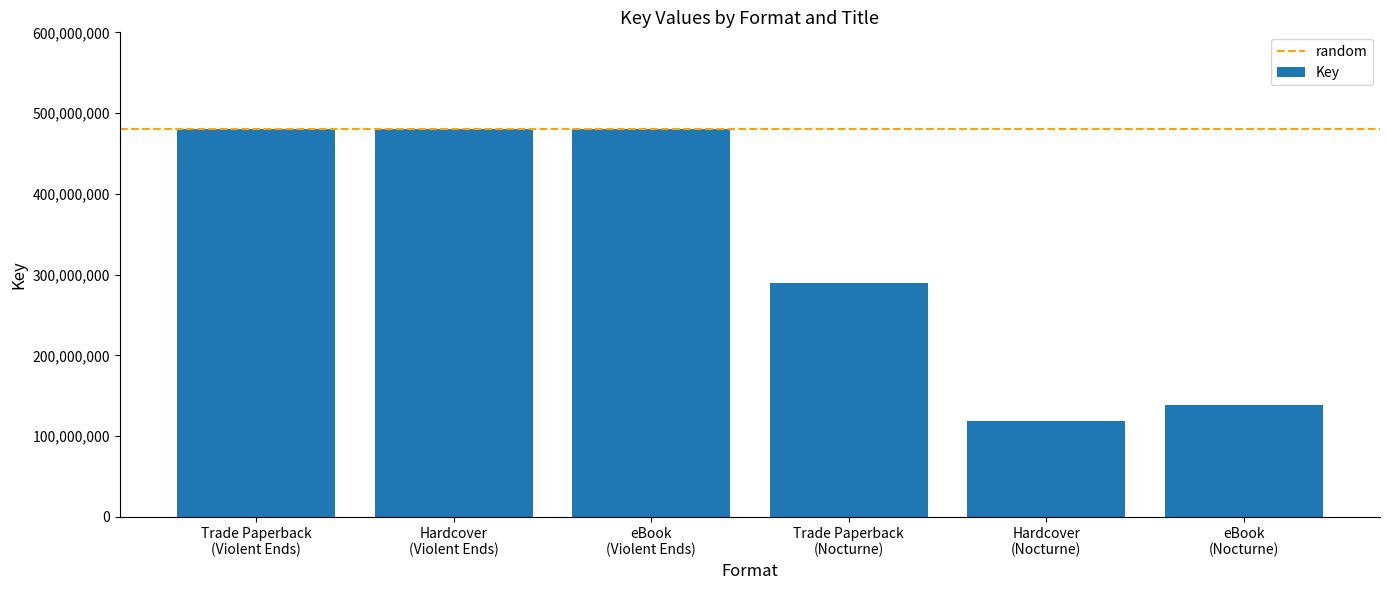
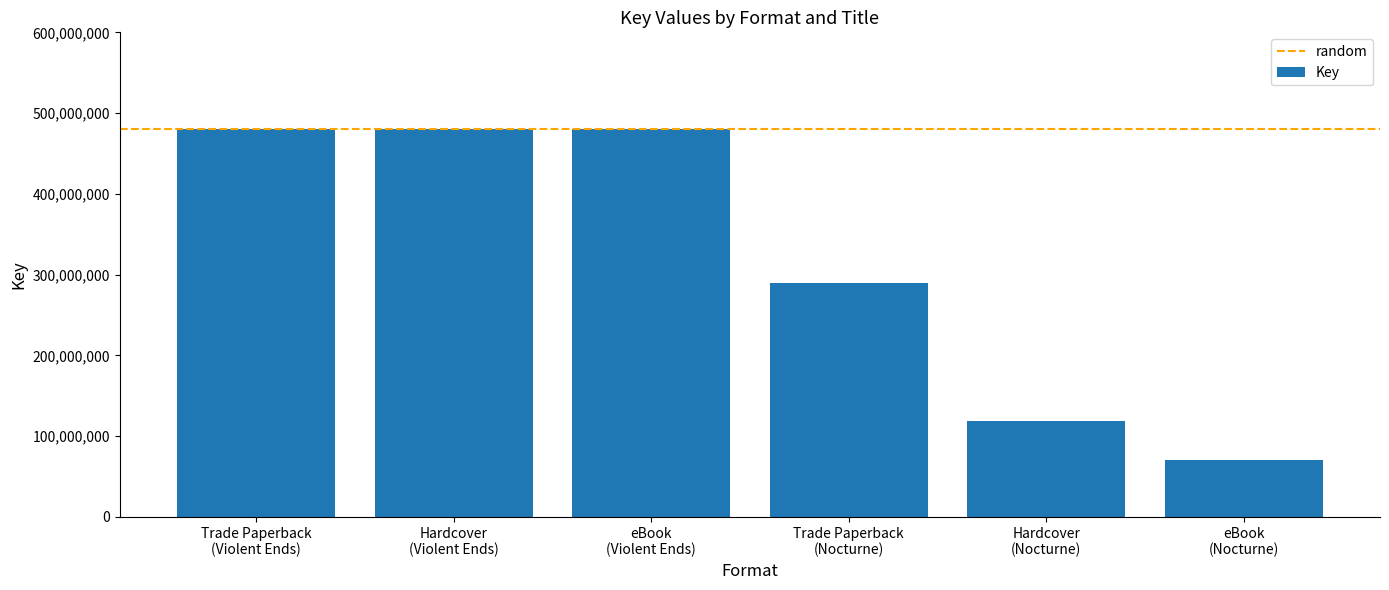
  {
    "Trade Paperback (Violent Ends)": "480,000,000",
    "Hardcover (Violent Ends)": "480,000,000",
    "eBook (Violent Ends)": "480,000,000",
    "Trade Paperback (Nocturne)": "290,000,000",
    "Hardcover (Nocturne)": "120,000,000",
-   "eBook (Nocturne)": "140,000,000"
+   "eBook (Nocturne)": "70,000,000"
  }
